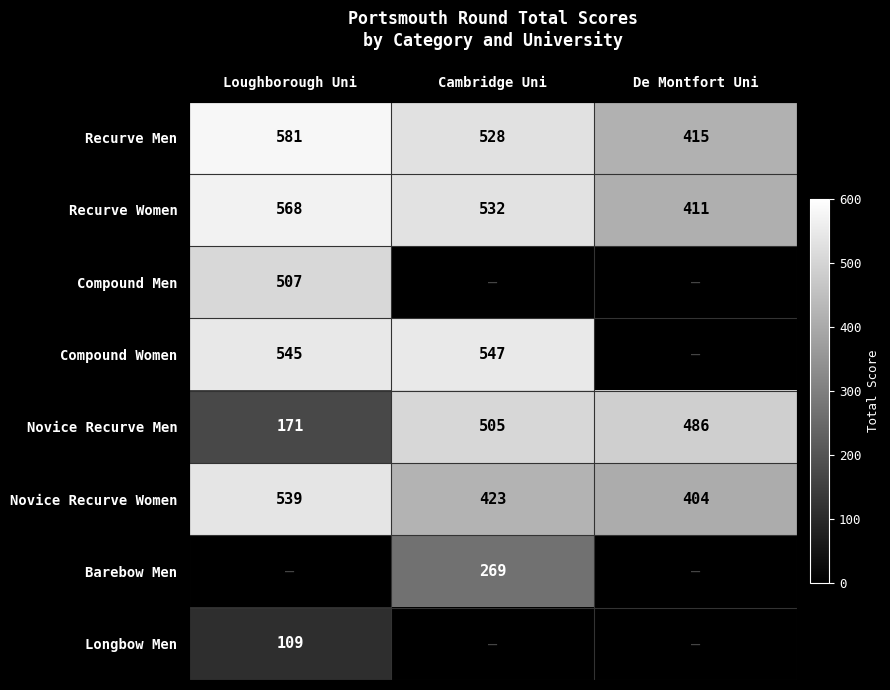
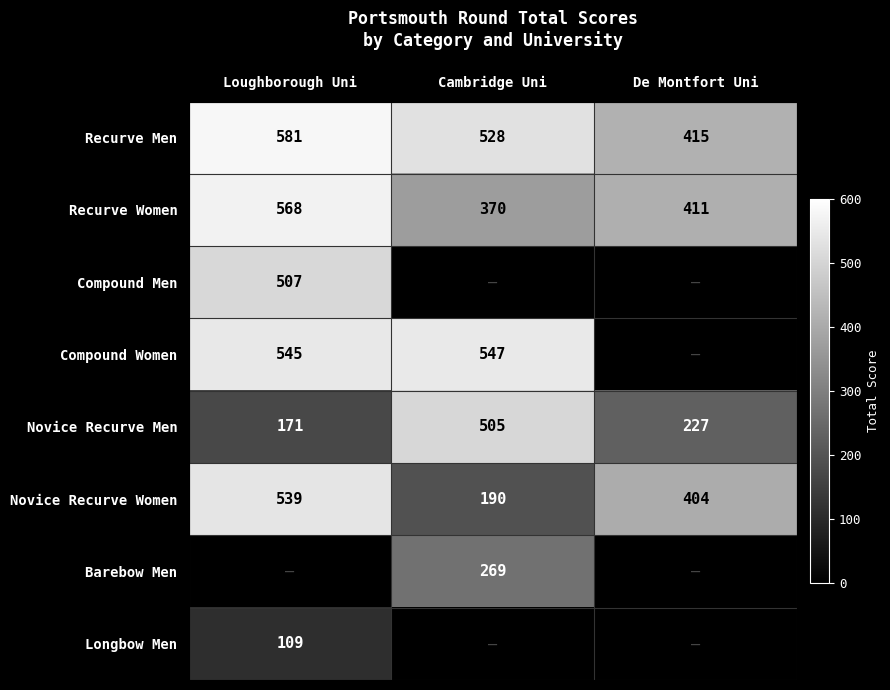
  {
    "Recurve Men": {
      "Loughborough Uni": 581,
      "Cambridge Uni": 528,
      "De Montfort Uni": 415
    },
    "Recurve Women": {
      "Loughborough Uni": 568,
-     "Cambridge Uni": 532,
+     "Cambridge Uni": 370,
      "De Montfort Uni": 411
    },
    "Compound Men": {
      "Loughborough Uni": 507
    },
    "Compound Women": {
      "Loughborough Uni": 545,
      "Cambridge Uni": 547
    },
    "Novice Recurve Men": {
      "Loughborough Uni": 171,
      "Cambridge Uni": 505,
-     "De Montfort Uni": 486
+     "De Montfort Uni": 227
    },
    "Novice Recurve Women": {
      "Loughborough Uni": 539,
-     "Cambridge Uni": 423,
+     "Cambridge Uni": 190,
      "De Montfort Uni": 404
    },
    "Barebow Men": {
      "Cambridge Uni": 269
    },
    "Longbow Men": {
      "Loughborough Uni": 109
    }
  }
